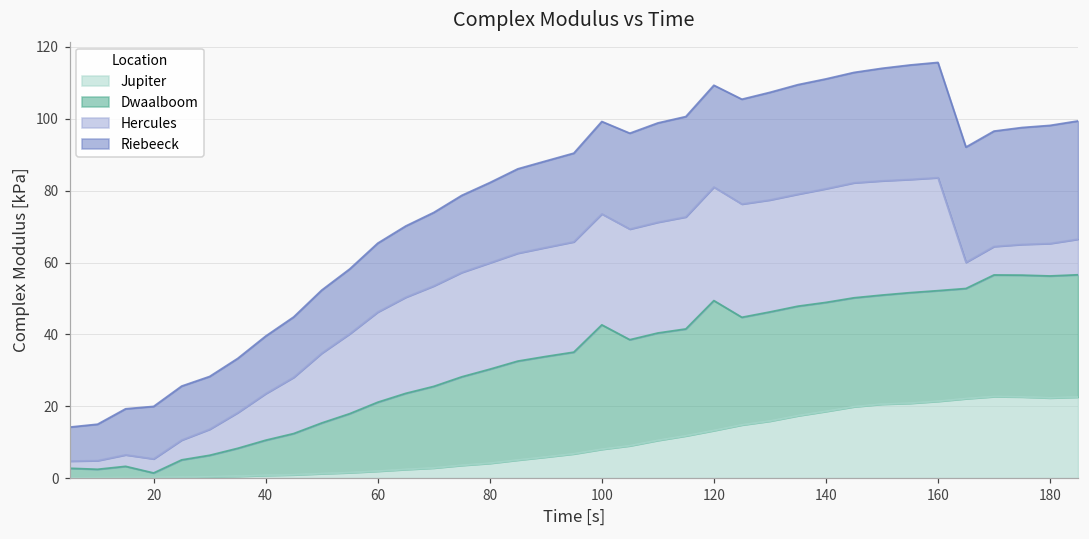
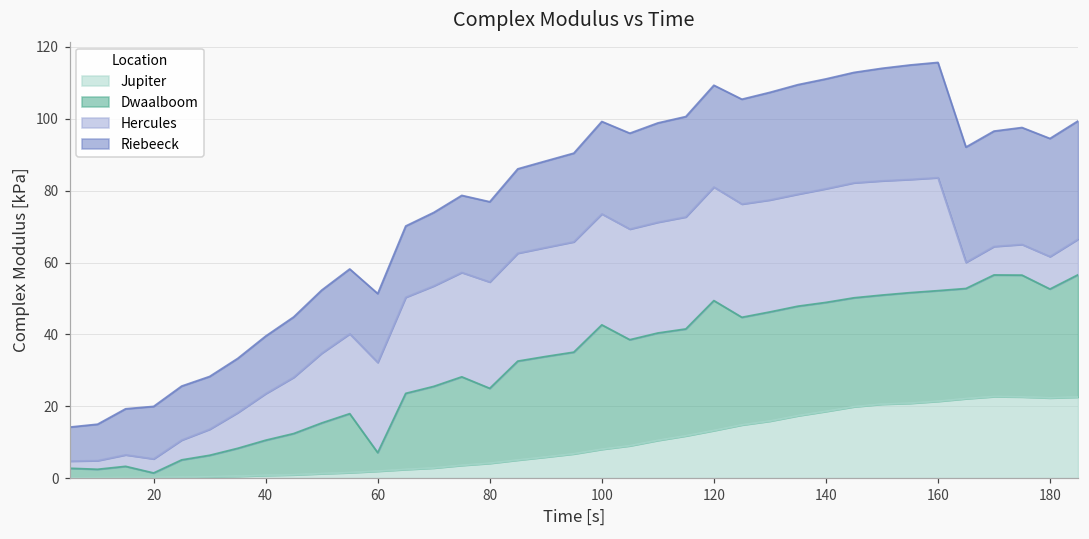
  {
    "Dwaalboom": {
      "20": 1,
      "40": 10,
-     "60": 19,
-     "80": 26,
+     "60": 5,
+     "80": 21,
      "100": 35,
      "120": 36,
      "140": 30,
      "160": 31,
-     "180": 34
+     "180": 30
    }
  }
